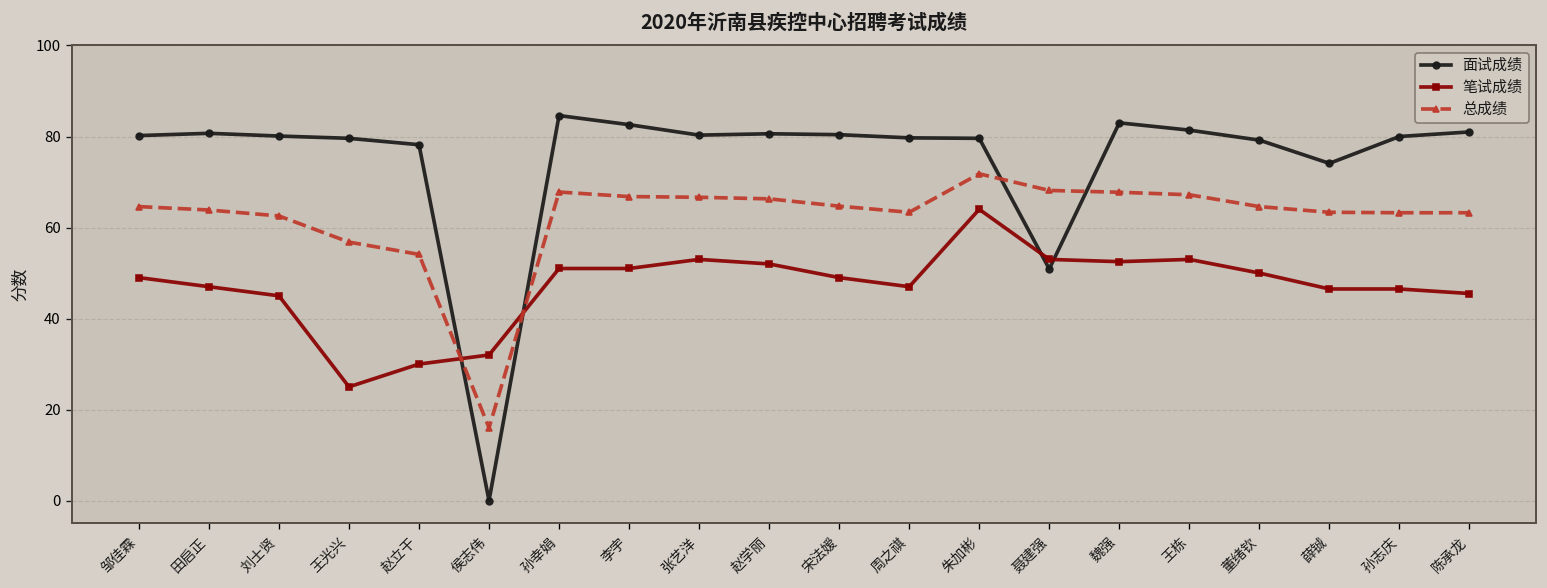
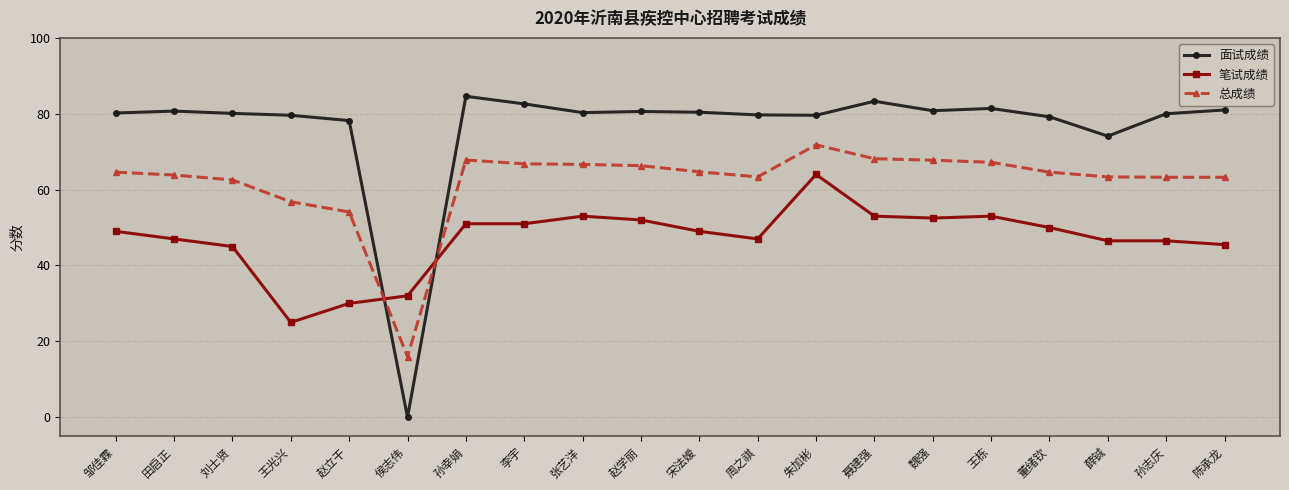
  {
    "面试成绩": {
      "邹佳霖": 80,
      "田启正": 81,
      "刘士贤": 80,
      "王光兴": 80,
      "赵立干": 78,
      "侯志伟": 0,
      "孙幸娟": 85,
      "李宇": 83,
      "张艺洋": 80,
      "赵学丽": 81,
      "宋法嫒": 80,
      "周之祺": 80,
      "朱加彬": 80,
-     "聂建强": 51,
-     "魏强": 83,
+     "聂建强": 83,
+     "魏强": 81,
      "王栋": 81,
      "董绪钦": 79,
      "薛铖": 74,
      "孙志庆": 80,
      "陈承龙": 81
    },
    "笔试成绩": {
      "邹佳霖": 49,
      "田启正": 47,
      "刘士贤": 45,
      "王光兴": 25,
      "赵立干": 30,
      "侯志伟": 32,
      "孙幸娟": 51,
      "李宇": 51,
      "张艺洋": 53,
      "赵学丽": 52,
      "宋法嫒": 49,
      "周之祺": 47,
      "朱加彬": 64,
      "聂建强": 53,
      "魏强": 53,
      "王栋": 53,
      "董绪钦": 50,
      "薛铖": 47,
      "孙志庆": 47,
      "陈承龙": 46
    },
    "总成绩": {
      "邹佳霖": 65,
      "田启正": 64,
      "刘士贤": 63,
      "王光兴": 57,
      "赵立干": 54,
      "侯志伟": 16,
      "孙幸娟": 68,
      "李宇": 67,
      "张艺洋": 67,
      "赵学丽": 66,
      "宋法嫒": 65,
      "周之祺": 63,
      "朱加彬": 72,
      "聂建强": 68,
      "魏强": 68,
      "王栋": 67,
      "董绪钦": 65,
      "薛铖": 63,
      "孙志庆": 63,
      "陈承龙": 63
    }
  }
